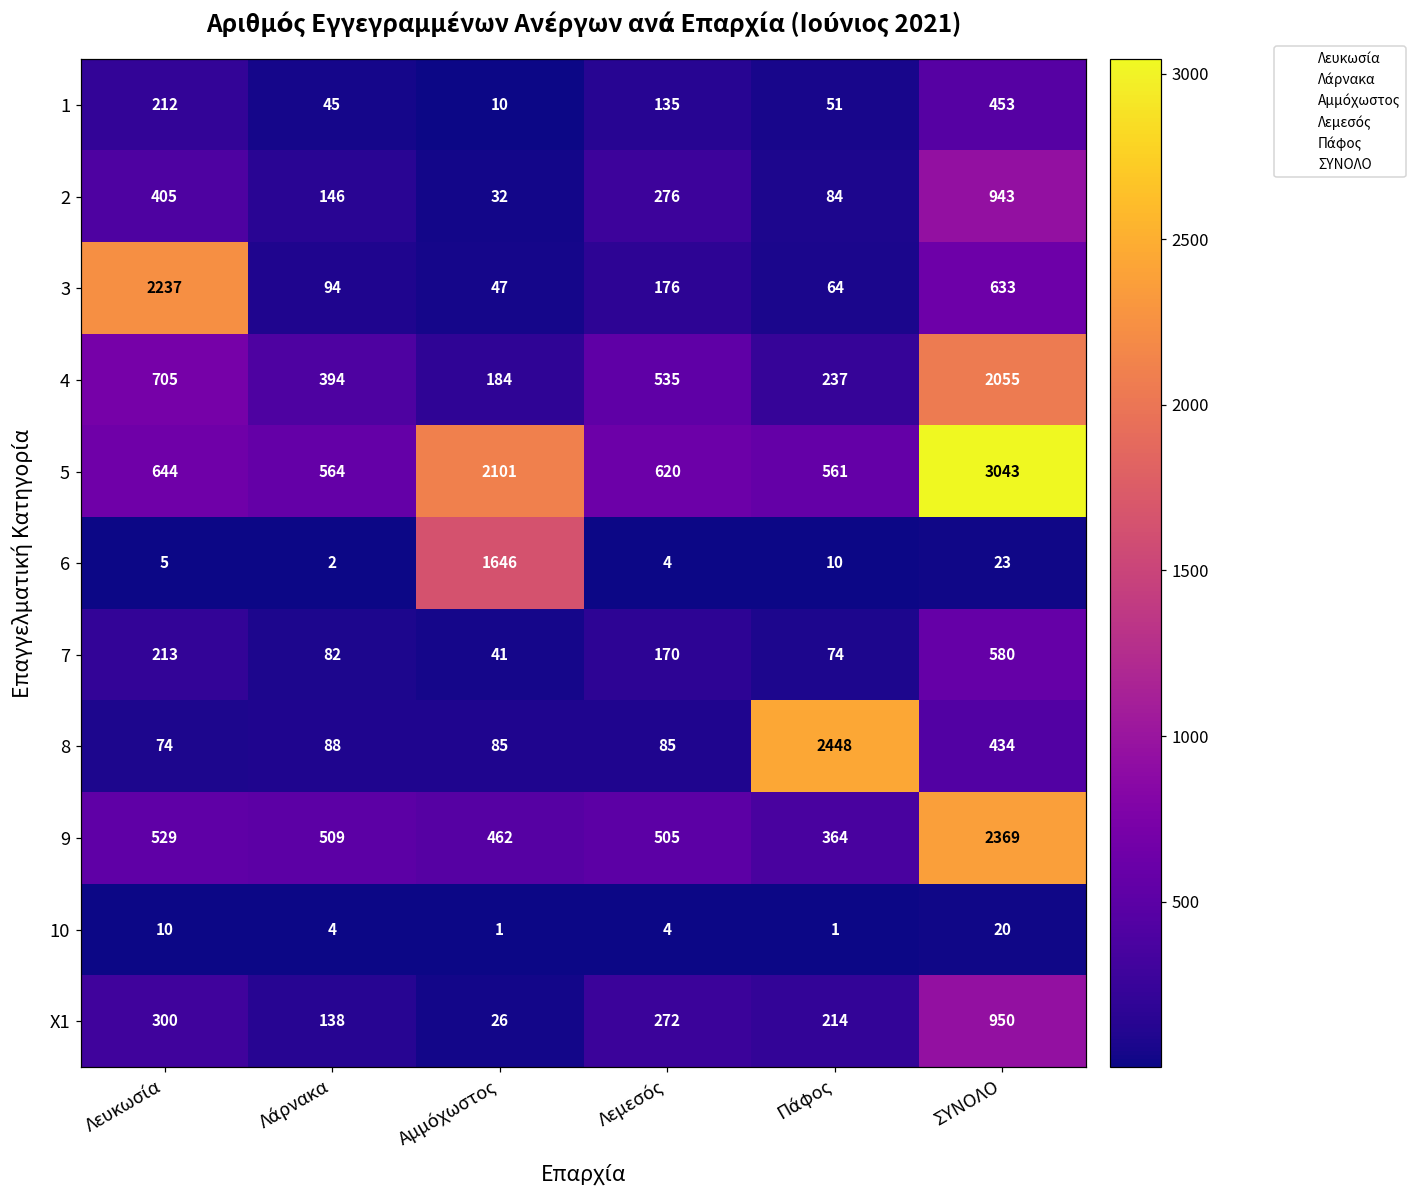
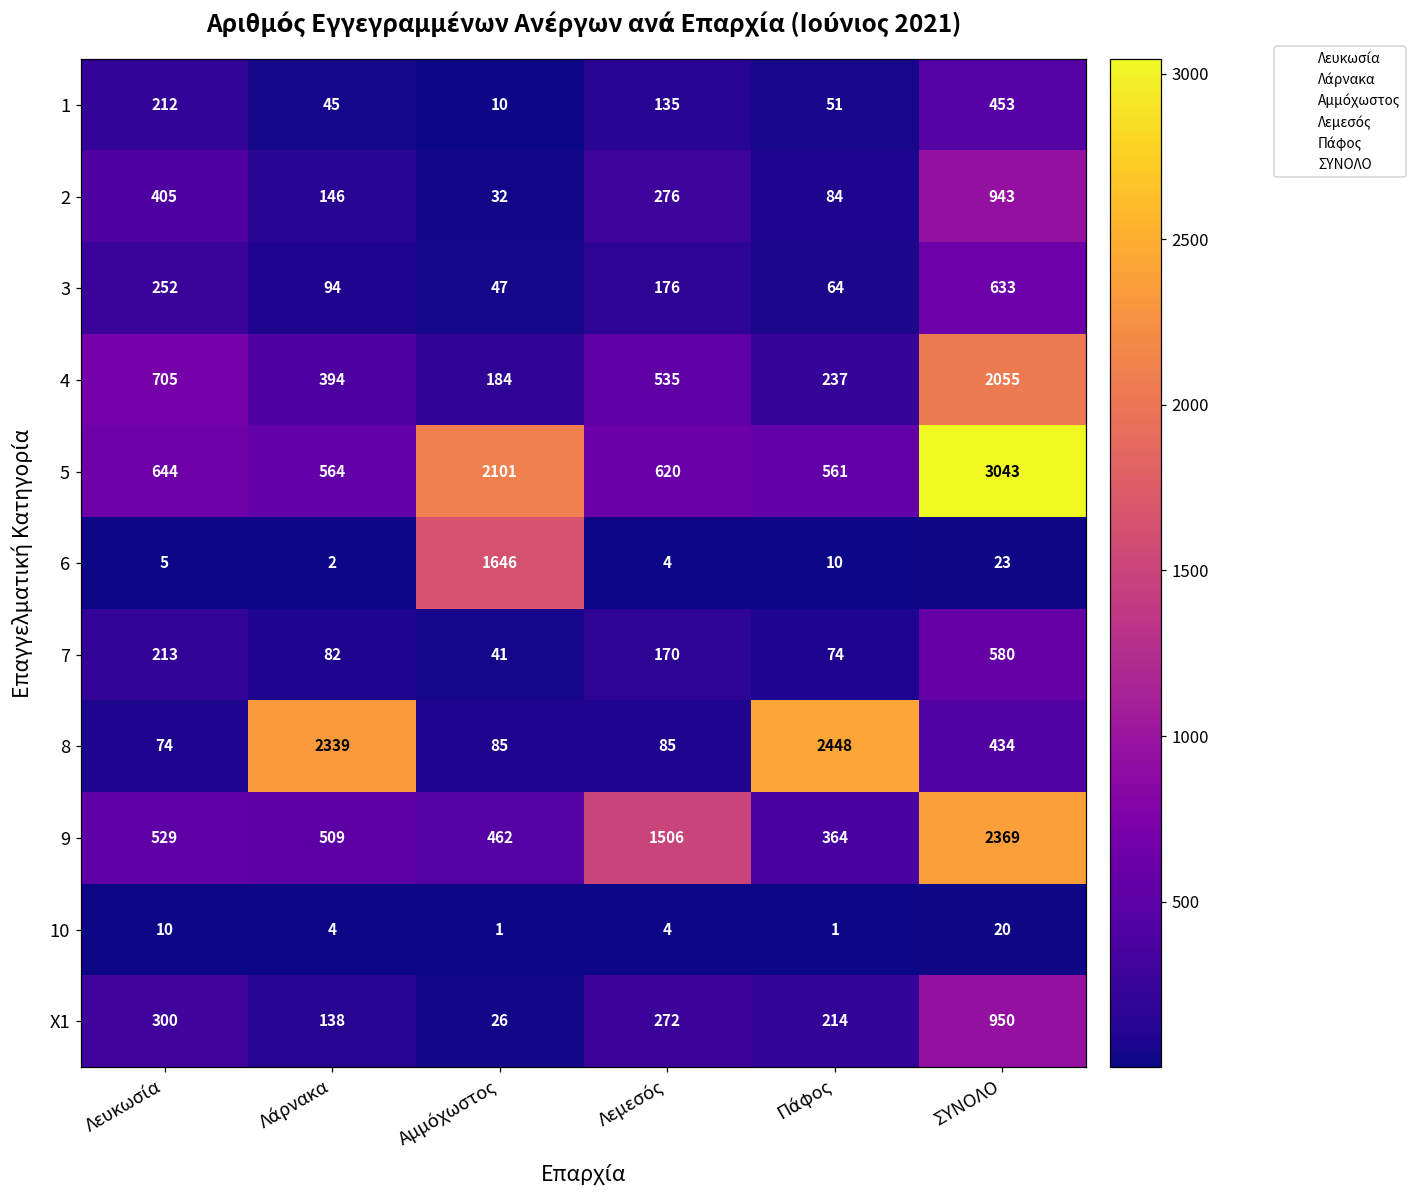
  {
    "1": {
      "Λευκωσία": 212,
      "Λάρνακα": 45,
      "Αμμόχωστος": 10,
      "Λεμεσός": 135,
      "Πάφος": 51,
      "ΣΥΝΟΛΟ": 453
    },
    "2": {
      "Λευκωσία": 405,
      "Λάρνακα": 146,
      "Αμμόχωστος": 32,
      "Λεμεσός": 276,
      "Πάφος": 84,
      "ΣΥΝΟΛΟ": 943
    },
    "3": {
-     "Λευκωσία": 2237,
+     "Λευκωσία": 252,
      "Λάρνακα": 94,
      "Αμμόχωστος": 47,
      "Λεμεσός": 176,
      "Πάφος": 64,
      "ΣΥΝΟΛΟ": 633
    },
    "4": {
      "Λευκωσία": 705,
      "Λάρνακα": 394,
      "Αμμόχωστος": 184,
      "Λεμεσός": 535,
      "Πάφος": 237,
      "ΣΥΝΟΛΟ": 2055
    },
    "5": {
      "Λευκωσία": 644,
      "Λάρνακα": 564,
      "Αμμόχωστος": 2101,
      "Λεμεσός": 620,
      "Πάφος": 561,
      "ΣΥΝΟΛΟ": 3043
    },
    "6": {
      "Λευκωσία": 5,
      "Λάρνακα": 2,
      "Αμμόχωστος": 1646,
      "Λεμεσός": 4,
      "Πάφος": 10,
      "ΣΥΝΟΛΟ": 23
    },
    "7": {
      "Λευκωσία": 213,
      "Λάρνακα": 82,
      "Αμμόχωστος": 41,
      "Λεμεσός": 170,
      "Πάφος": 74,
      "ΣΥΝΟΛΟ": 580
    },
    "8": {
      "Λευκωσία": 74,
-     "Λάρνακα": 88,
+     "Λάρνακα": 2339,
      "Αμμόχωστος": 85,
      "Λεμεσός": 85,
      "Πάφος": 2448,
      "ΣΥΝΟΛΟ": 434
    },
    "9": {
      "Λευκωσία": 529,
      "Λάρνακα": 509,
      "Αμμόχωστος": 462,
-     "Λεμεσός": 505,
+     "Λεμεσός": 1506,
      "Πάφος": 364,
      "ΣΥΝΟΛΟ": 2369
    },
    "10": {
      "Λευκωσία": 10,
      "Λάρνακα": 4,
      "Αμμόχωστος": 1,
      "Λεμεσός": 4,
      "Πάφος": 1,
      "ΣΥΝΟΛΟ": 20
    },
    "X1": {
      "Λευκωσία": 300,
      "Λάρνακα": 138,
      "Αμμόχωστος": 26,
      "Λεμεσός": 272,
      "Πάφος": 214,
      "ΣΥΝΟΛΟ": 950
    }
  }
